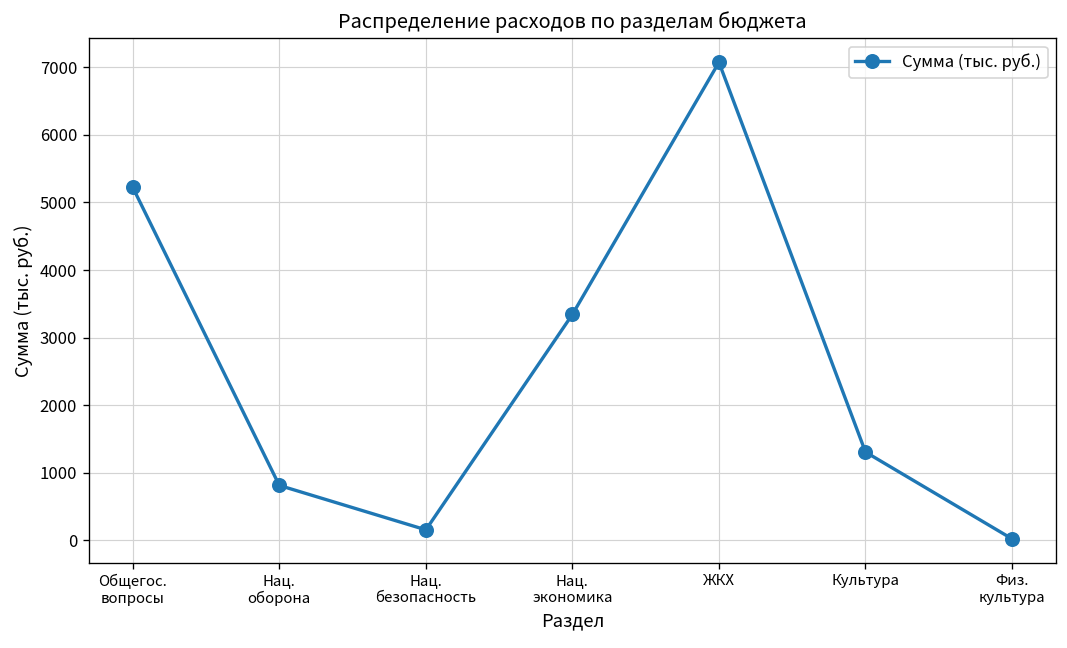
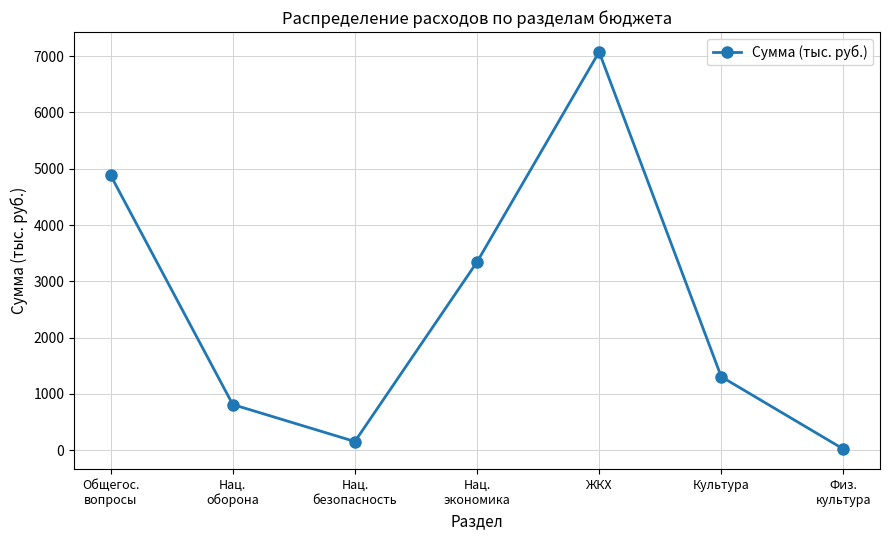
  {
-   "Общегос. вопросы": 5200,
+   "Общегос. вопросы": 4900,
    "Нац. оборона": 800,
    "Нац. безопасность": 200,
    "Нац. экономика": 3300,
    "ЖКХ": 7100,
    "Культура": 1300,
    "Физ. культура": 0
  }
